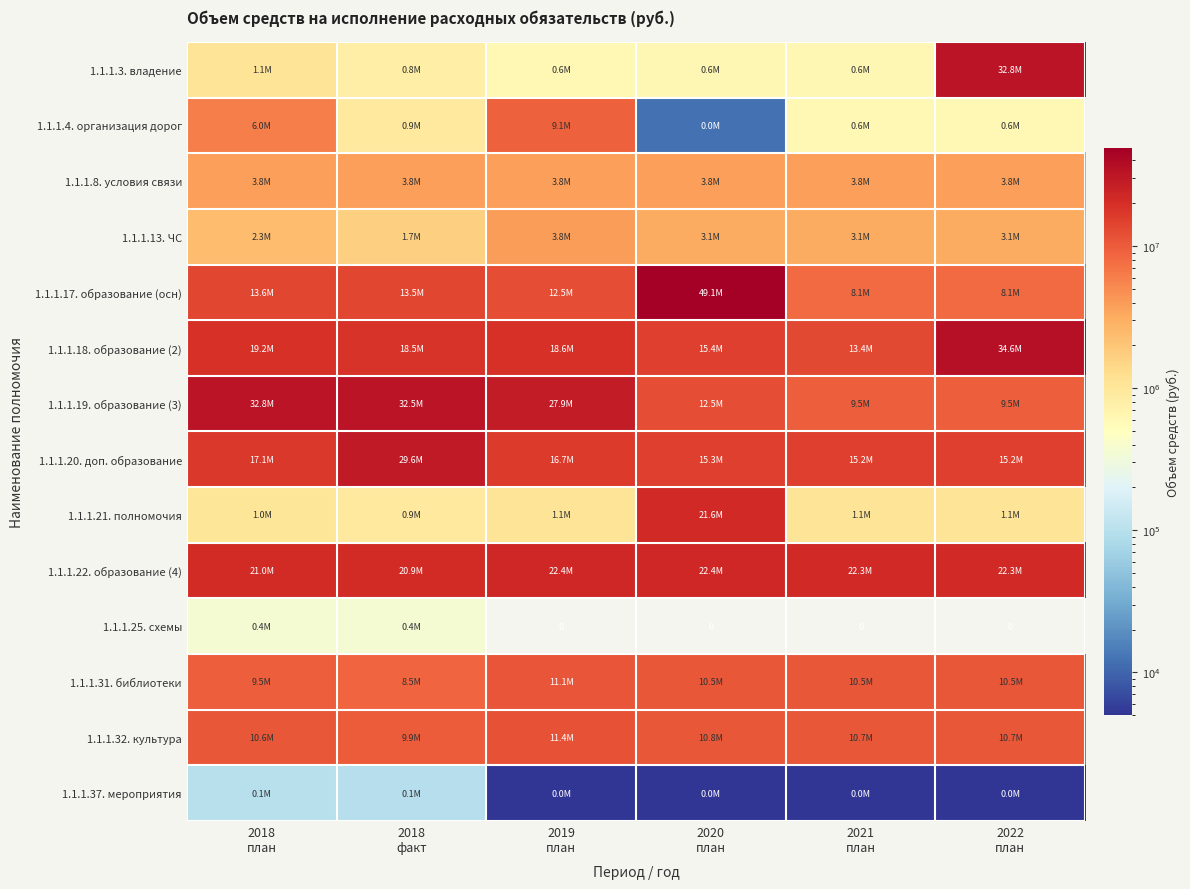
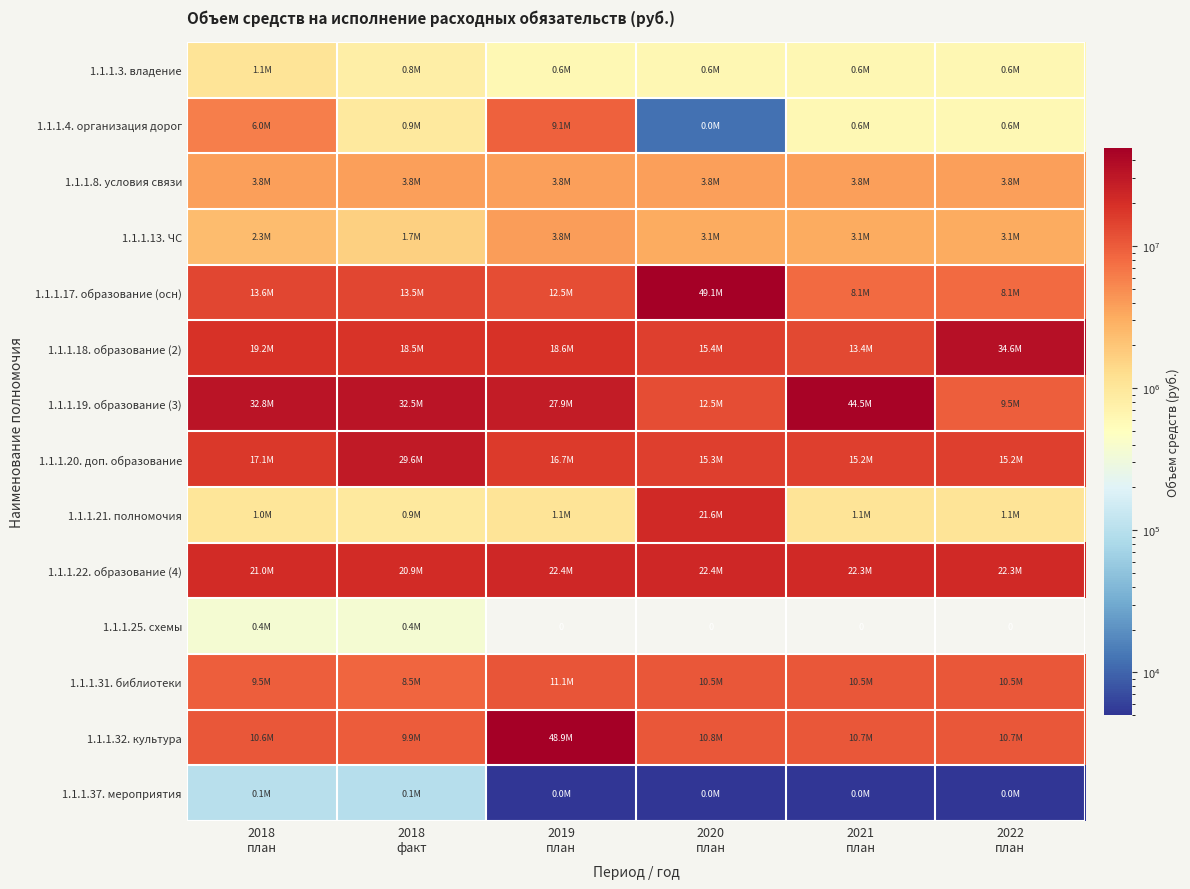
  {
    "1.1.1.3. владение": {
      "2018 план": "1.1М",
      "2018 факт": "0.8М",
      "2019 план": "0.6М",
      "2020 план": "0.6М",
      "2021 план": "0.6М",
-     "2022 план": "32.8М"
+     "2022 план": "0.6М"
    },
    "1.1.1.4. организация дорог": {
      "2018 план": "6.0М",
      "2018 факт": "0.9М",
      "2019 план": "9.1М",
      "2020 план": "0.0М",
      "2021 план": "0.6М",
      "2022 план": "0.6М"
    },
    "1.1.1.8. условия связи": {
      "2018 план": "3.8М",
      "2018 факт": "3.8М",
      "2019 план": "3.8М",
      "2020 план": "3.8М",
      "2021 план": "3.8М",
      "2022 план": "3.8М"
    },
    "1.1.1.13. ЧС": {
      "2018 план": "2.3М",
      "2018 факт": "1.7М",
      "2019 план": "3.8М",
      "2020 план": "3.1М",
      "2021 план": "3.1М",
      "2022 план": "3.1М"
    },
    "1.1.1.17. образование (осн)": {
      "2018 план": "13.6М",
      "2018 факт": "13.5М",
      "2019 план": "12.5М",
      "2020 план": "49.1М",
      "2021 план": "8.1М",
      "2022 план": "8.1М"
    },
    "1.1.1.18. образование (2)": {
      "2018 план": "19.2М",
      "2018 факт": "18.5М",
      "2019 план": "18.6М",
      "2020 план": "15.4М",
      "2021 план": "13.4М",
      "2022 план": "34.6М"
    },
    "1.1.1.19. образование (3)": {
      "2018 план": "32.8М",
      "2018 факт": "32.5М",
      "2019 план": "27.9М",
      "2020 план": "12.5М",
-     "2021 план": "9.5М",
+     "2021 план": "44.5М",
      "2022 план": "9.5М"
    },
    "1.1.1.20. доп. образование": {
      "2018 план": "17.1М",
      "2018 факт": "29.6М",
      "2019 план": "16.7М",
      "2020 план": "15.3М",
      "2021 план": "15.2М",
      "2022 план": "15.2М"
    },
    "1.1.1.21. полномочия": {
      "2018 план": "1.0М",
      "2018 факт": "0.9М",
      "2019 план": "1.1М",
      "2020 план": "21.6М",
      "2021 план": "1.1М",
      "2022 план": "1.1М"
    },
    "1.1.1.22. образование (4)": {
      "2018 план": "21.0М",
      "2018 факт": "20.9М",
      "2019 план": "22.4М",
      "2020 план": "22.4М",
      "2021 план": "22.3М",
      "2022 план": "22.3М"
    },
    "1.1.1.25. схемы": {
      "2018 план": "0.4М",
      "2018 факт": "0.4М"
    },
    "1.1.1.31. библиотеки": {
      "2018 план": "9.5М",
      "2018 факт": "8.5М",
      "2019 план": "11.1М",
      "2020 план": "10.5М",
      "2021 план": "10.5М",
      "2022 план": "10.5М"
    },
    "1.1.1.32. культура": {
      "2018 план": "10.6М",
      "2018 факт": "9.9М",
-     "2019 план": "11.4М",
+     "2019 план": "48.9М",
      "2020 план": "10.8М",
      "2021 план": "10.7М",
      "2022 план": "10.7М"
    },
    "1.1.1.37. мероприятия": {
      "2018 план": "0.1М",
      "2018 факт": "0.1М",
      "2019 план": "0.0М",
      "2020 план": "0.0М",
      "2021 план": "0.0М",
      "2022 план": "0.0М"
    }
  }
